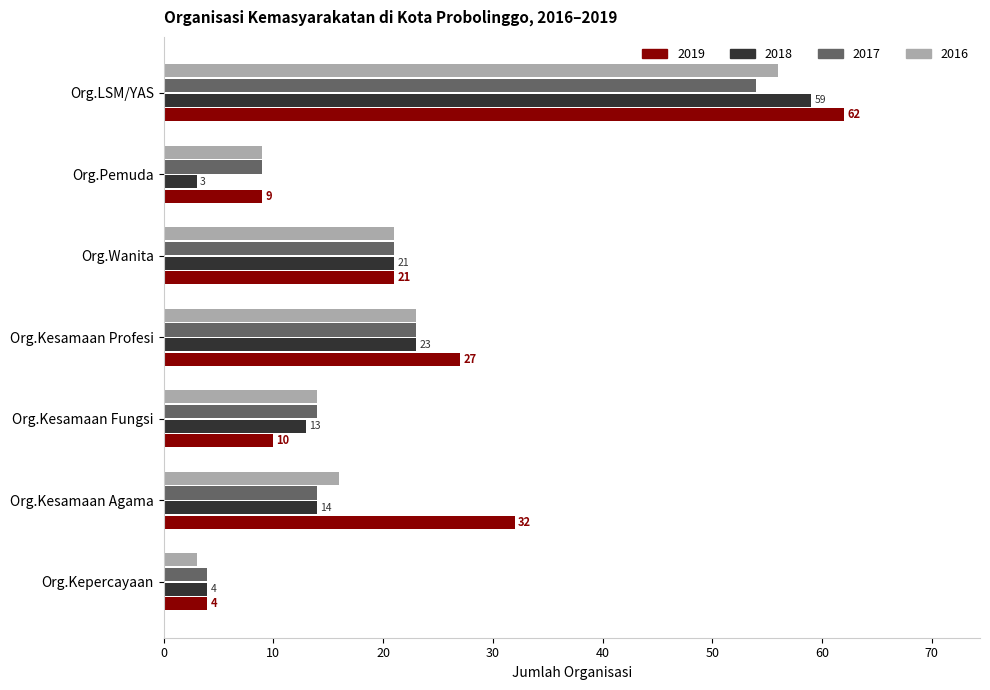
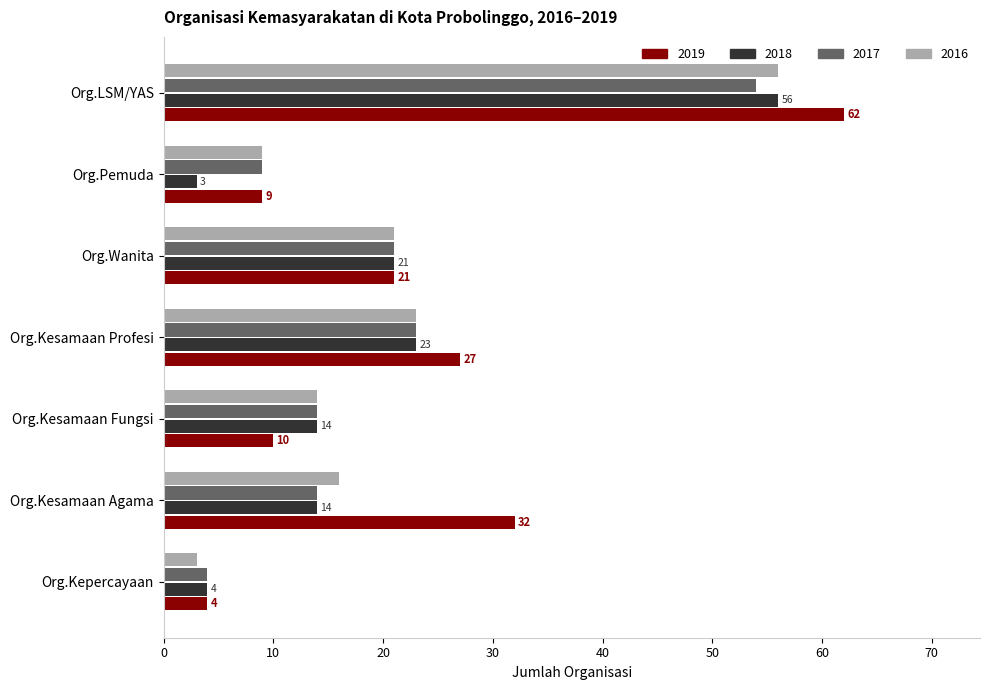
  {
    "2019": {
      "Org.LSM/YAS": 62,
      "Org.Pemuda": 9,
      "Org.Wanita": 21,
      "Org.Kesamaan Profesi": 27,
      "Org.Kesamaan Fungsi": 10,
      "Org.Kesamaan Agama": 32,
      "Org.Kepercayaan": 4
    },
    "2018": {
-     "Org.LSM/YAS": 59,
+     "Org.LSM/YAS": 56,
      "Org.Pemuda": 3,
      "Org.Wanita": 21,
      "Org.Kesamaan Profesi": 23,
-     "Org.Kesamaan Fungsi": 13,
+     "Org.Kesamaan Fungsi": 14,
      "Org.Kesamaan Agama": 14,
      "Org.Kepercayaan": 4
    },
    "2017": {
      "Org.LSM/YAS": 54.0,
      "Org.Kesamaan Fungsi": 14.0
    },
    "2016": {
      "Org.LSM/YAS": 56.0,
      "Org.Pemuda": 9.0,
      "Org.Kesamaan Fungsi": 14.0,
      "Org.Kesamaan Agama": 16.0,
      "Org.Kepercayaan": 3.0
    }
  }
